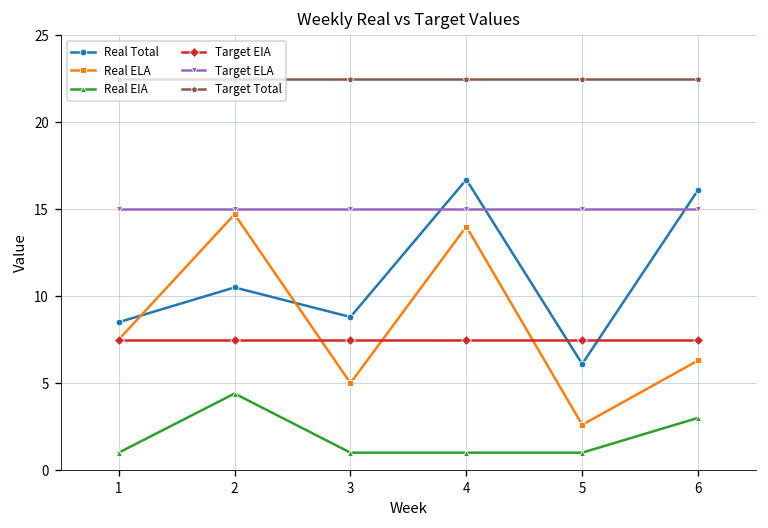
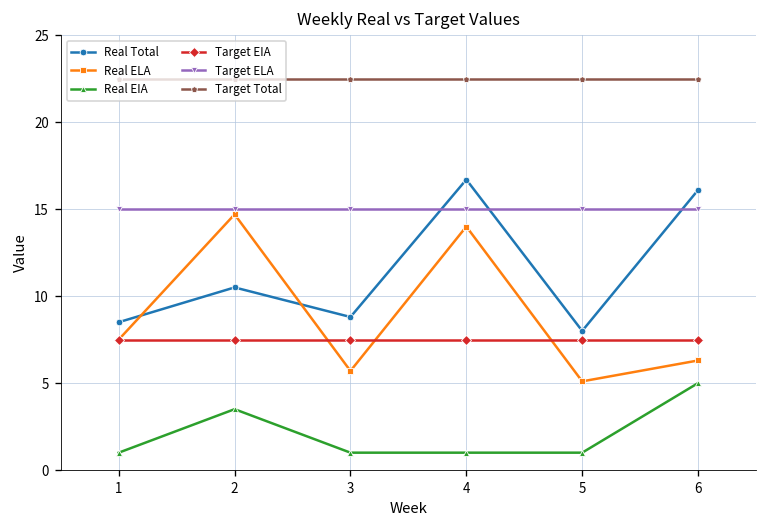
  {
    "Real Total": {
      "1": 8.5,
      "2": 10.5,
      "3": 8.8,
      "4": 16.7,
-     "5": 6.1,
+     "5": 8.0,
      "6": 16.1
    },
    "Real ELA": {
      "2": 14.7,
-     "3": 5.0,
+     "3": 5.7,
      "4": 14.0,
-     "5": 2.6,
+     "5": 5.1,
      "6": 6.3
    },
    "Real EIA": {
      "1": 1.0,
-     "2": 4.4,
+     "2": 3.5,
      "3": 1.0,
      "4": 1.0,
      "5": 1.0,
-     "6": 3
+     "6": 5
    },
    "Target EIA": {
      "2": 7.5,
      "3": 7.5,
      "4": 7.5,
      "5": 7.5,
      "6": 7.5
    },
    "Target ELA": {
      "1": 15.0,
      "2": 15.0,
      "3": 15.0,
      "4": 15.0,
      "5": 15.0,
      "6": 15.0
    },
    "Target Total": {
      "3": 22.5,
      "4": 22.5,
      "5": 22.5,
      "6": 22.5
    }
  }
